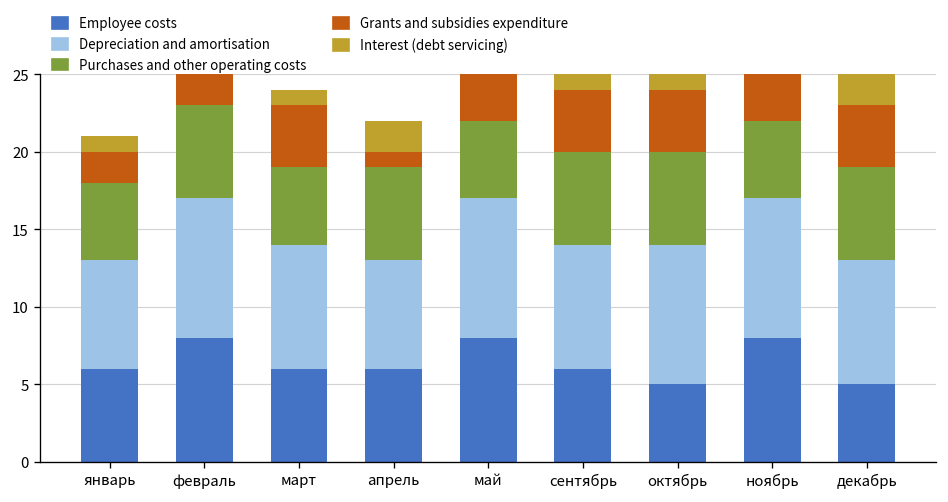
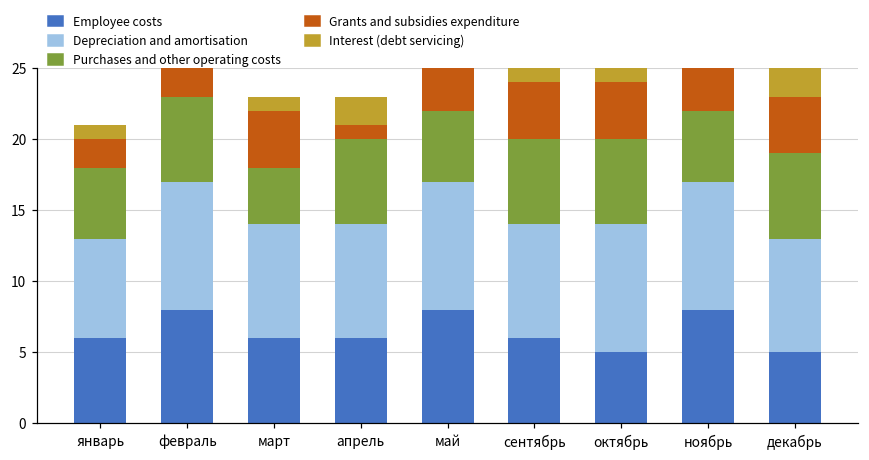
  {
    "Employee costs": {
      "январь": 6,
      "февраль": 8,
      "март": 6,
      "апрель": 6,
      "май": 8,
      "сентябрь": 6,
      "октябрь": 5,
      "ноябрь": 8,
      "декабрь": 5
    },
    "Depreciation and amortisation": {
      "январь": 7,
      "февраль": 9,
      "март": 8,
-     "апрель": 7,
+     "апрель": 8,
      "май": 9,
      "сентябрь": 8,
      "октябрь": 9,
      "ноябрь": 9,
      "декабрь": 8
    },
    "Purchases and other operating costs": {
      "январь": 5,
      "февраль": 6,
-     "март": 5,
+     "март": 4,
      "апрель": 6,
      "май": 5,
      "сентябрь": 6,
      "октябрь": 6,
      "ноябрь": 5,
      "декабрь": 6
    },
    "Grants and subsidies expenditure": {
      "январь": 2,
      "март": 4,
      "апрель": 1,
      "сентябрь": 4,
      "октябрь": 4,
      "ноябрь": 3,
      "декабрь": 4
    },
    "Interest (debt servicing)": {
      "январь": 1,
      "март": 1,
      "апрель": 2,
      "декабрь": 2
    }
  }
